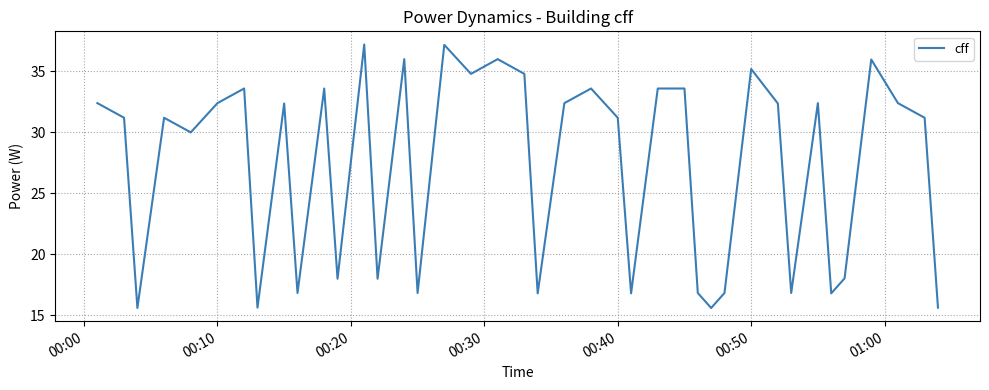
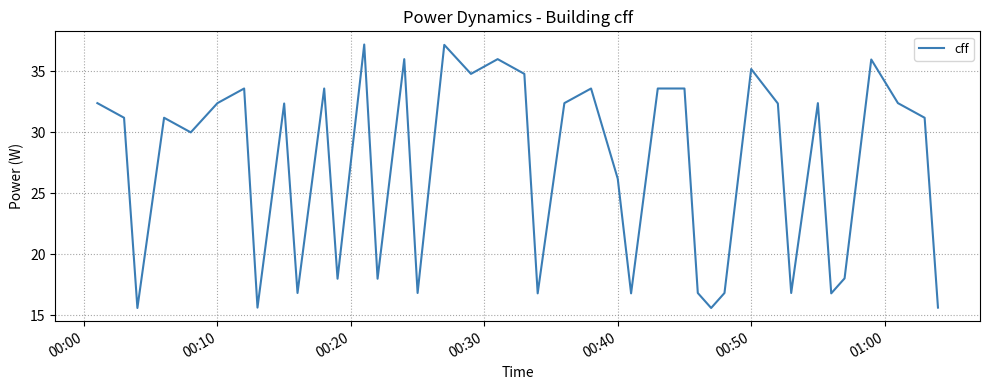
  {
    "00:10": 32.4,
-   "00:40": 31.2,
+   "00:40": 26.2,
    "00:50": 35.2
  }
